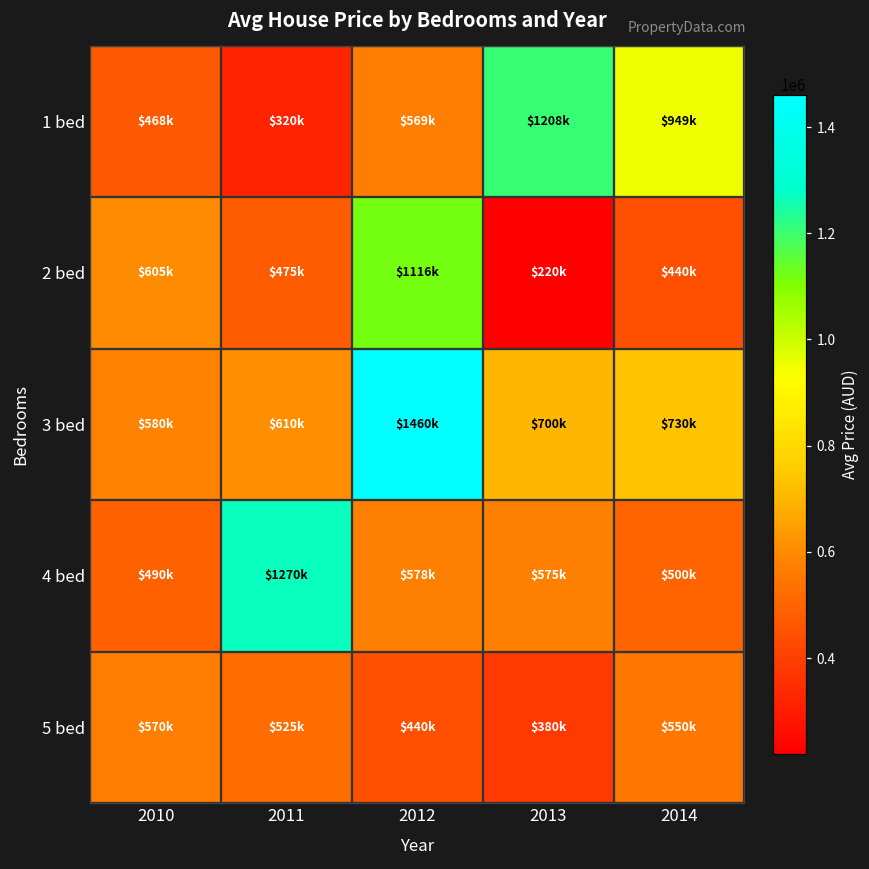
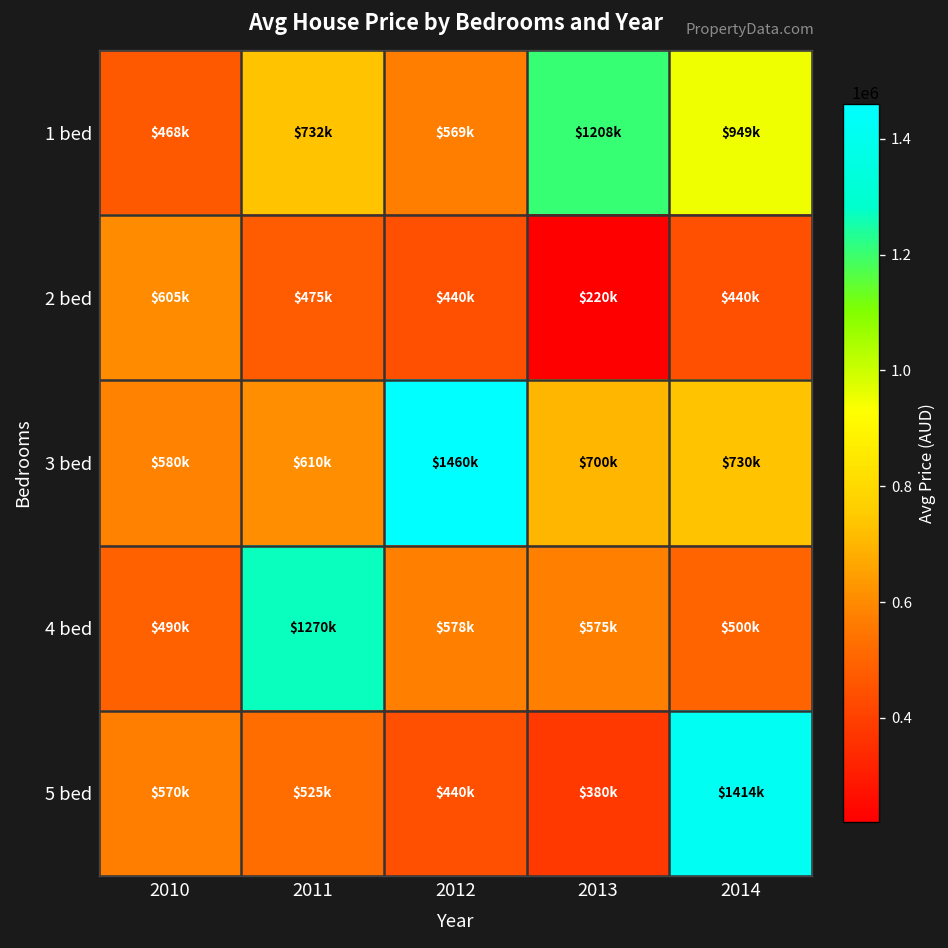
  {
    "1 bed": {
      "2010": "$468k",
-     "2011": "$320k",
+     "2011": "$732k",
      "2012": "$569k",
      "2013": "$1208k",
      "2014": "$949k"
    },
    "2 bed": {
      "2010": "$605k",
      "2011": "$475k",
-     "2012": "$1116k",
+     "2012": "$440k",
      "2013": "$220k",
      "2014": "$440k"
    },
    "3 bed": {
      "2010": "$580k",
      "2011": "$610k",
      "2012": "$1460k",
      "2013": "$700k",
      "2014": "$730k"
    },
    "4 bed": {
      "2010": "$490k",
      "2011": "$1270k",
      "2012": "$578k",
      "2013": "$575k",
      "2014": "$500k"
    },
    "5 bed": {
      "2010": "$570k",
      "2011": "$525k",
      "2012": "$440k",
      "2013": "$380k",
-     "2014": "$550k"
+     "2014": "$1414k"
    }
  }
